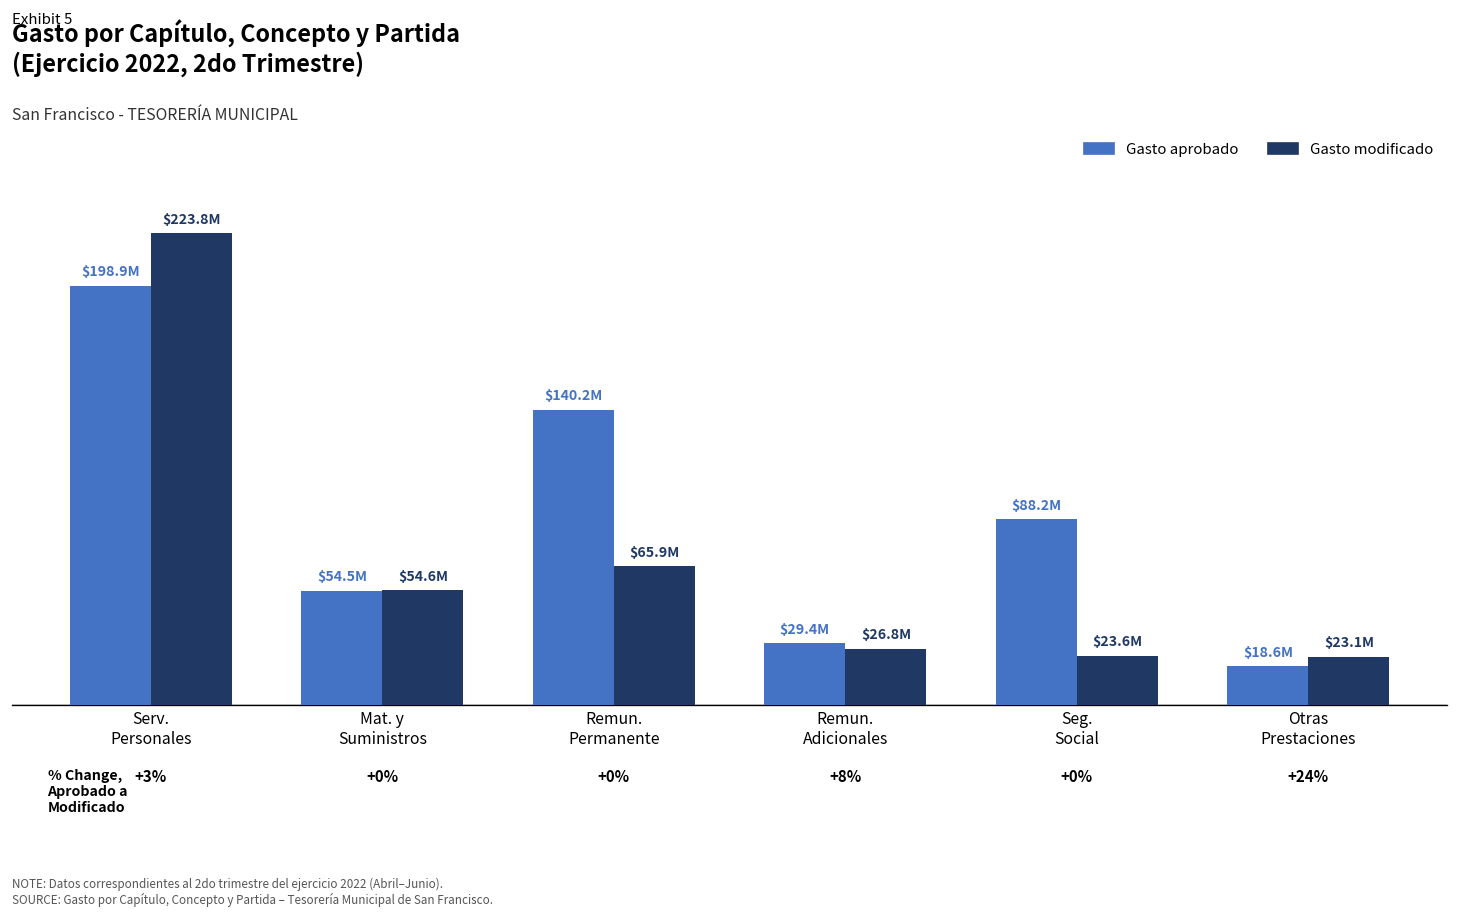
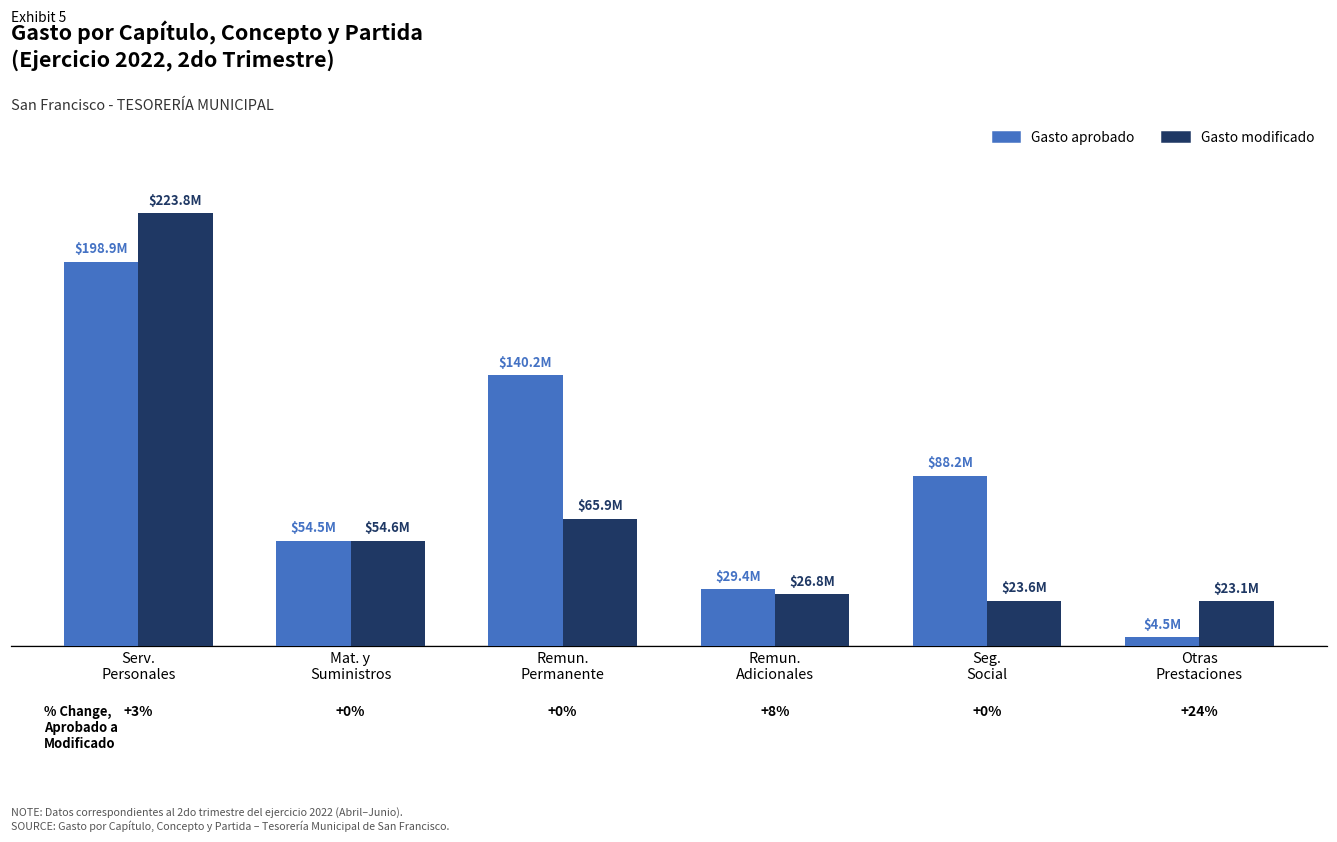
  {
    "Gasto aprobado": {
      "Serv. Personales": "$198.9M",
      "Mat. y Suministros": "$54.5M",
      "Remun. Permanente": "$140.2M",
      "Remun. Adicionales": "$29.4M",
      "Seg. Social": "$88.2M",
-     "Otras Prestaciones": "$18.6M"
+     "Otras Prestaciones": "$4.5M"
    },
    "Gasto modificado": {
      "Serv. Personales": "$223.8M",
      "Mat. y Suministros": "$54.6M",
      "Remun. Permanente": "$65.9M",
      "Remun. Adicionales": "$26.8M",
      "Seg. Social": "$23.6M",
      "Otras Prestaciones": "$23.1M"
    }
  }
